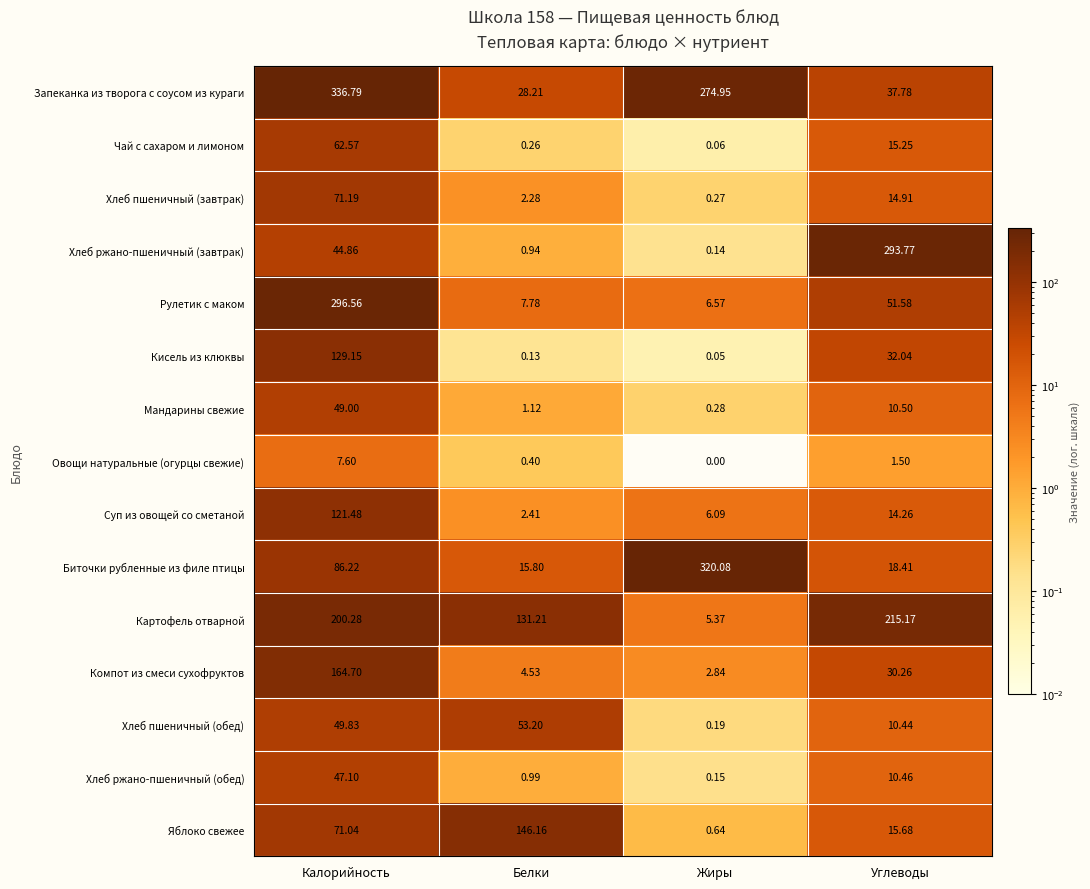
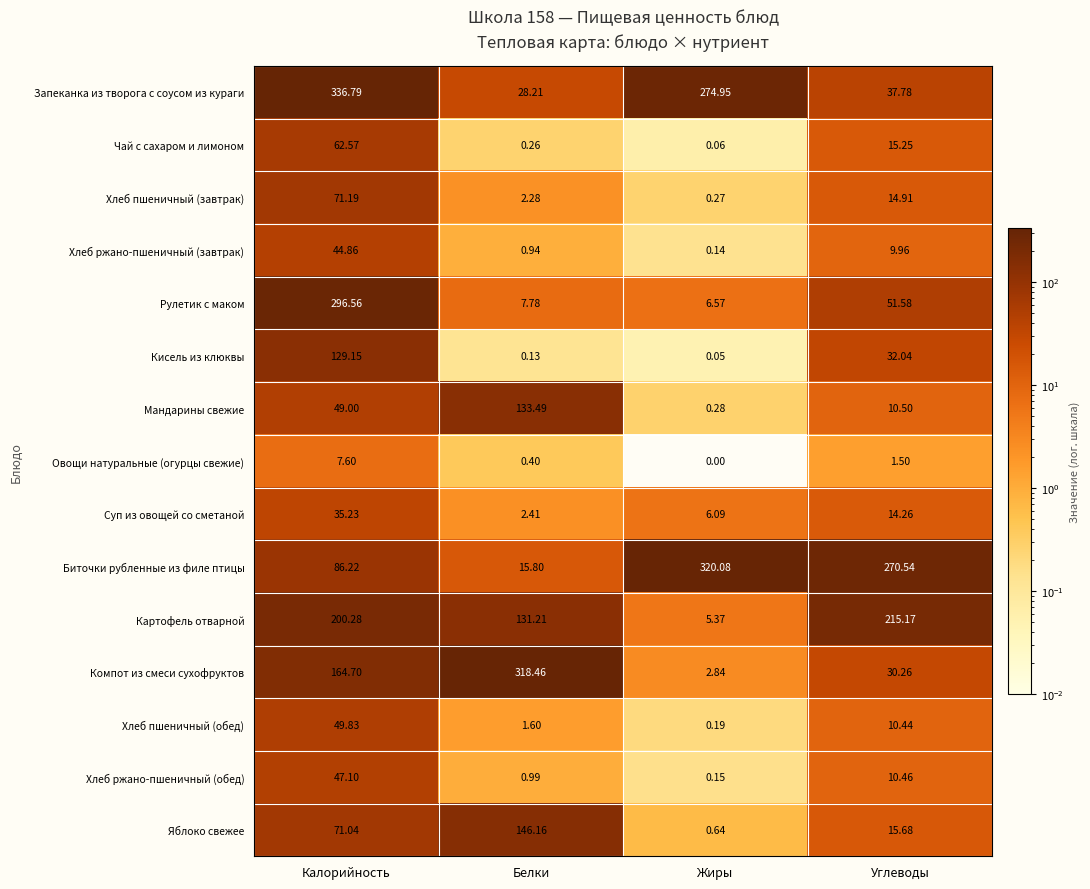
  {
    "Запеканка из творога с соусом из кураги": {
      "Калорийность": 336.79,
      "Белки": 28.21,
      "Жиры": 274.95,
      "Углеводы": 37.78
    },
    "Чай с сахаром и лимоном": {
      "Калорийность": 62.57,
      "Белки": 0.26,
      "Жиры": 0.06,
      "Углеводы": 15.25
    },
    "Хлеб пшеничный (завтрак)": {
      "Калорийность": 71.19,
      "Белки": 2.28,
      "Жиры": 0.27,
      "Углеводы": 14.91
    },
    "Хлеб ржано-пшеничный (завтрак)": {
      "Калорийность": 44.86,
      "Белки": 0.94,
      "Жиры": 0.14,
-     "Углеводы": 293.77
+     "Углеводы": 9.96
    },
    "Рулетик с маком": {
      "Калорийность": 296.56,
      "Белки": 7.78,
      "Жиры": 6.57,
      "Углеводы": 51.58
    },
    "Кисель из клюквы": {
      "Калорийность": 129.15,
      "Белки": 0.13,
      "Жиры": 0.05,
      "Углеводы": 32.04
    },
    "Мандарины свежие": {
      "Калорийность": 49.00,
-     "Белки": 1.12,
+     "Белки": 133.49,
      "Жиры": 0.28,
      "Углеводы": 10.50
    },
    "Овощи натуральные (огурцы свежие)": {
      "Калорийность": 7.60,
      "Белки": 0.40,
      "Жиры": 0.00,
      "Углеводы": 1.50
    },
    "Суп из овощей со сметаной": {
-     "Калорийность": 121.48,
+     "Калорийность": 35.23,
      "Белки": 2.41,
      "Жиры": 6.09,
      "Углеводы": 14.26
    },
    "Биточки рубленные из филе птицы": {
      "Калорийность": 86.22,
      "Белки": 15.80,
      "Жиры": 320.08,
-     "Углеводы": 18.41
+     "Углеводы": 270.54
    },
    "Картофель отварной": {
      "Калорийность": 200.28,
      "Белки": 131.21,
      "Жиры": 5.37,
      "Углеводы": 215.17
    },
    "Компот из смеси сухофруктов": {
      "Калорийность": 164.70,
-     "Белки": 4.53,
+     "Белки": 318.46,
      "Жиры": 2.84,
      "Углеводы": 30.26
    },
    "Хлеб пшеничный (обед)": {
      "Калорийность": 49.83,
-     "Белки": 53.20,
+     "Белки": 1.60,
      "Жиры": 0.19,
      "Углеводы": 10.44
    },
    "Хлеб ржано-пшеничный (обед)": {
      "Калорийность": 47.10,
      "Белки": 0.99,
      "Жиры": 0.15,
      "Углеводы": 10.46
    },
    "Яблоко свежее": {
      "Калорийность": 71.04,
      "Белки": 146.16,
      "Жиры": 0.64,
      "Углеводы": 15.68
    }
  }
